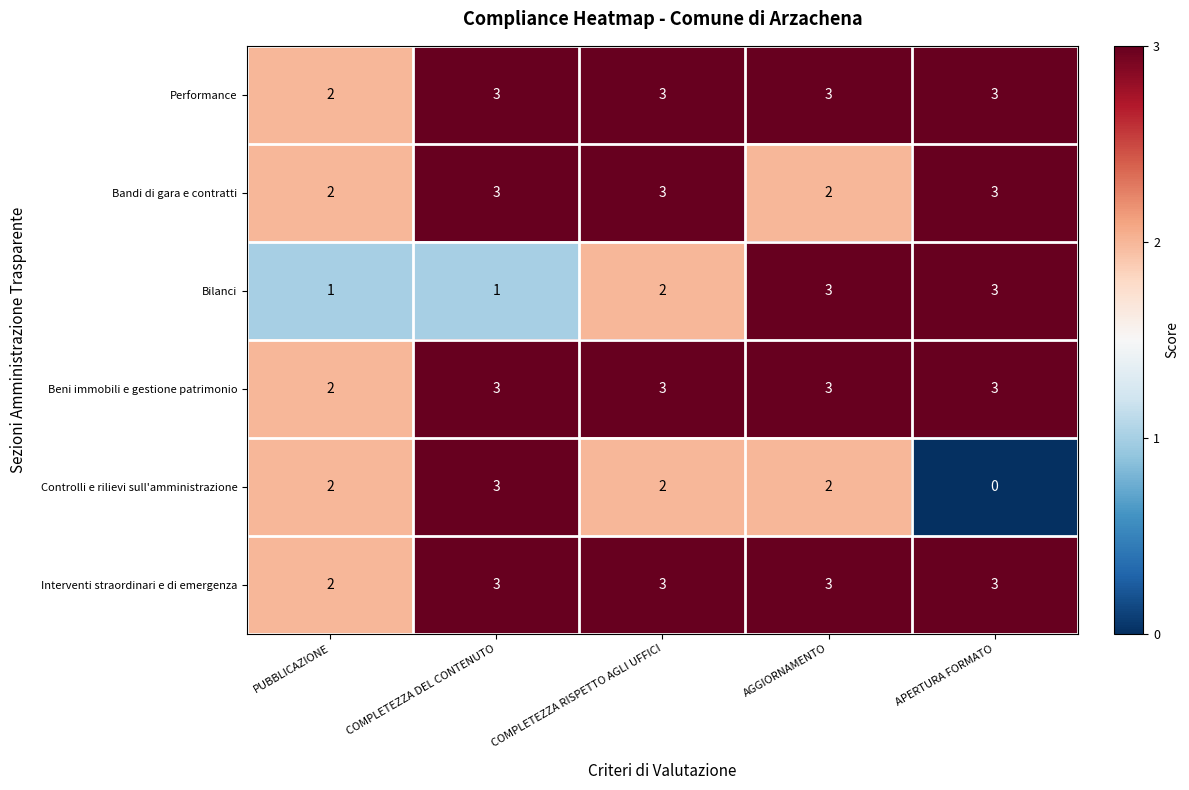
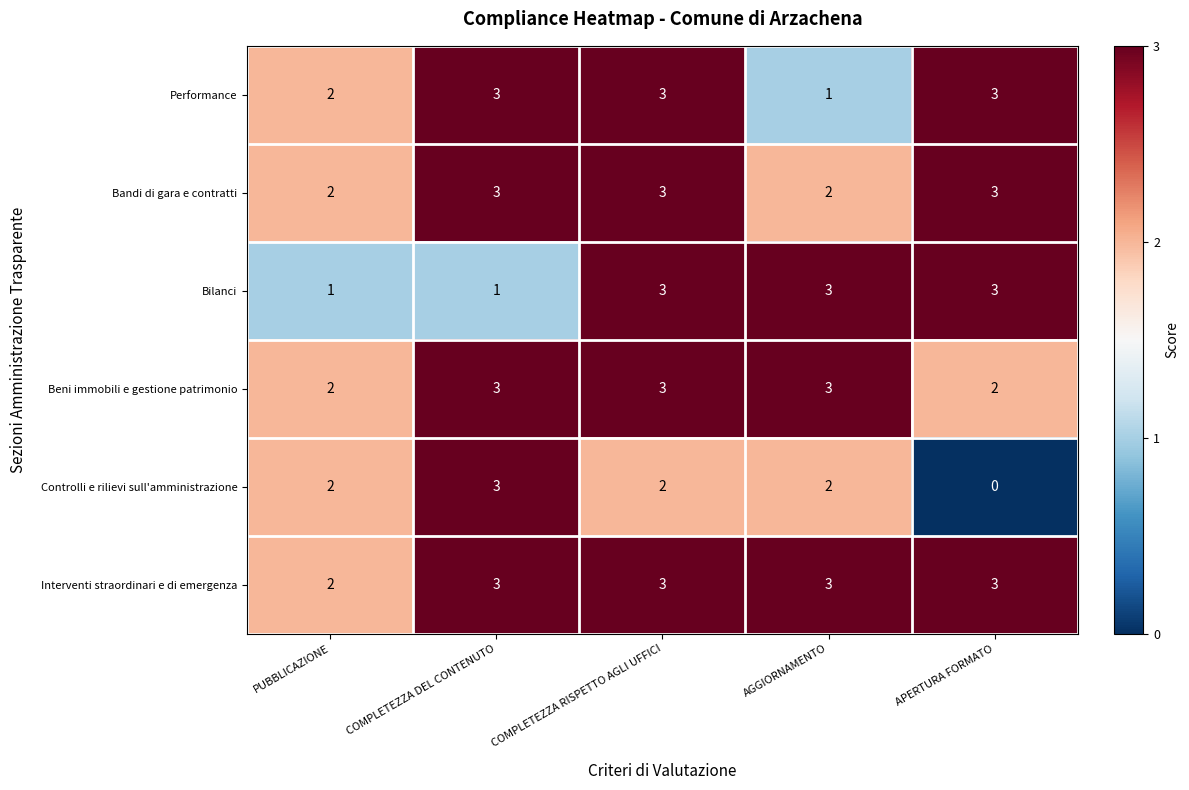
  {
    "Performance": {
      "PUBBLICAZIONE": 2,
      "COMPLETEZZA DEL CONTENUTO": 3,
      "COMPLETEZZA RISPETTO AGLI UFFICI": 3,
-     "AGGIORNAMENTO": 3,
+     "AGGIORNAMENTO": 1,
      "APERTURA FORMATO": 3
    },
    "Bandi di gara e contratti": {
      "PUBBLICAZIONE": 2,
      "COMPLETEZZA DEL CONTENUTO": 3,
      "COMPLETEZZA RISPETTO AGLI UFFICI": 3,
      "AGGIORNAMENTO": 2,
      "APERTURA FORMATO": 3
    },
    "Bilanci": {
      "PUBBLICAZIONE": 1,
      "COMPLETEZZA DEL CONTENUTO": 1,
-     "COMPLETEZZA RISPETTO AGLI UFFICI": 2,
+     "COMPLETEZZA RISPETTO AGLI UFFICI": 3,
      "AGGIORNAMENTO": 3,
      "APERTURA FORMATO": 3
    },
    "Beni immobili e gestione patrimonio": {
      "PUBBLICAZIONE": 2,
      "COMPLETEZZA DEL CONTENUTO": 3,
      "COMPLETEZZA RISPETTO AGLI UFFICI": 3,
      "AGGIORNAMENTO": 3,
-     "APERTURA FORMATO": 3
+     "APERTURA FORMATO": 2
    },
    "Controlli e rilievi sull'amministrazione": {
      "PUBBLICAZIONE": 2,
      "COMPLETEZZA DEL CONTENUTO": 3,
      "COMPLETEZZA RISPETTO AGLI UFFICI": 2,
      "AGGIORNAMENTO": 2,
      "APERTURA FORMATO": 0
    },
    "Interventi straordinari e di emergenza": {
      "PUBBLICAZIONE": 2,
      "COMPLETEZZA DEL CONTENUTO": 3,
      "COMPLETEZZA RISPETTO AGLI UFFICI": 3,
      "AGGIORNAMENTO": 3,
      "APERTURA FORMATO": 3
    }
  }
